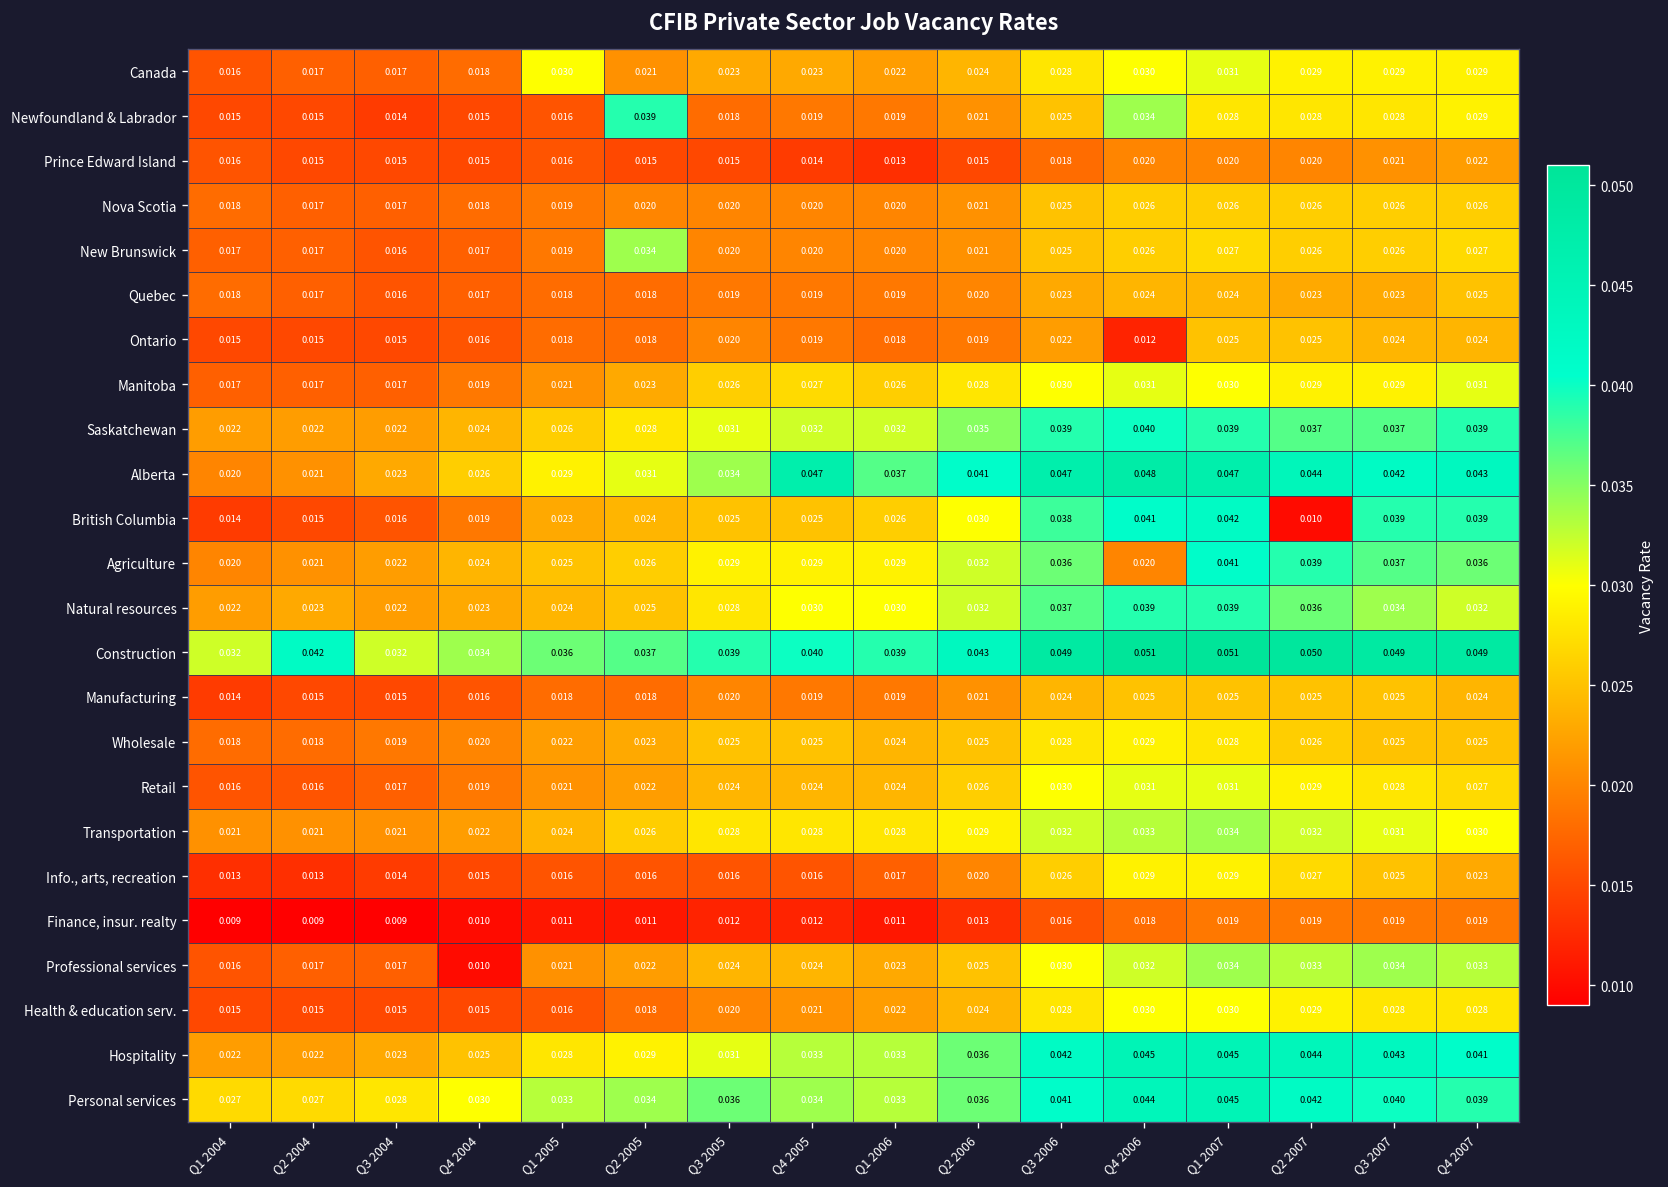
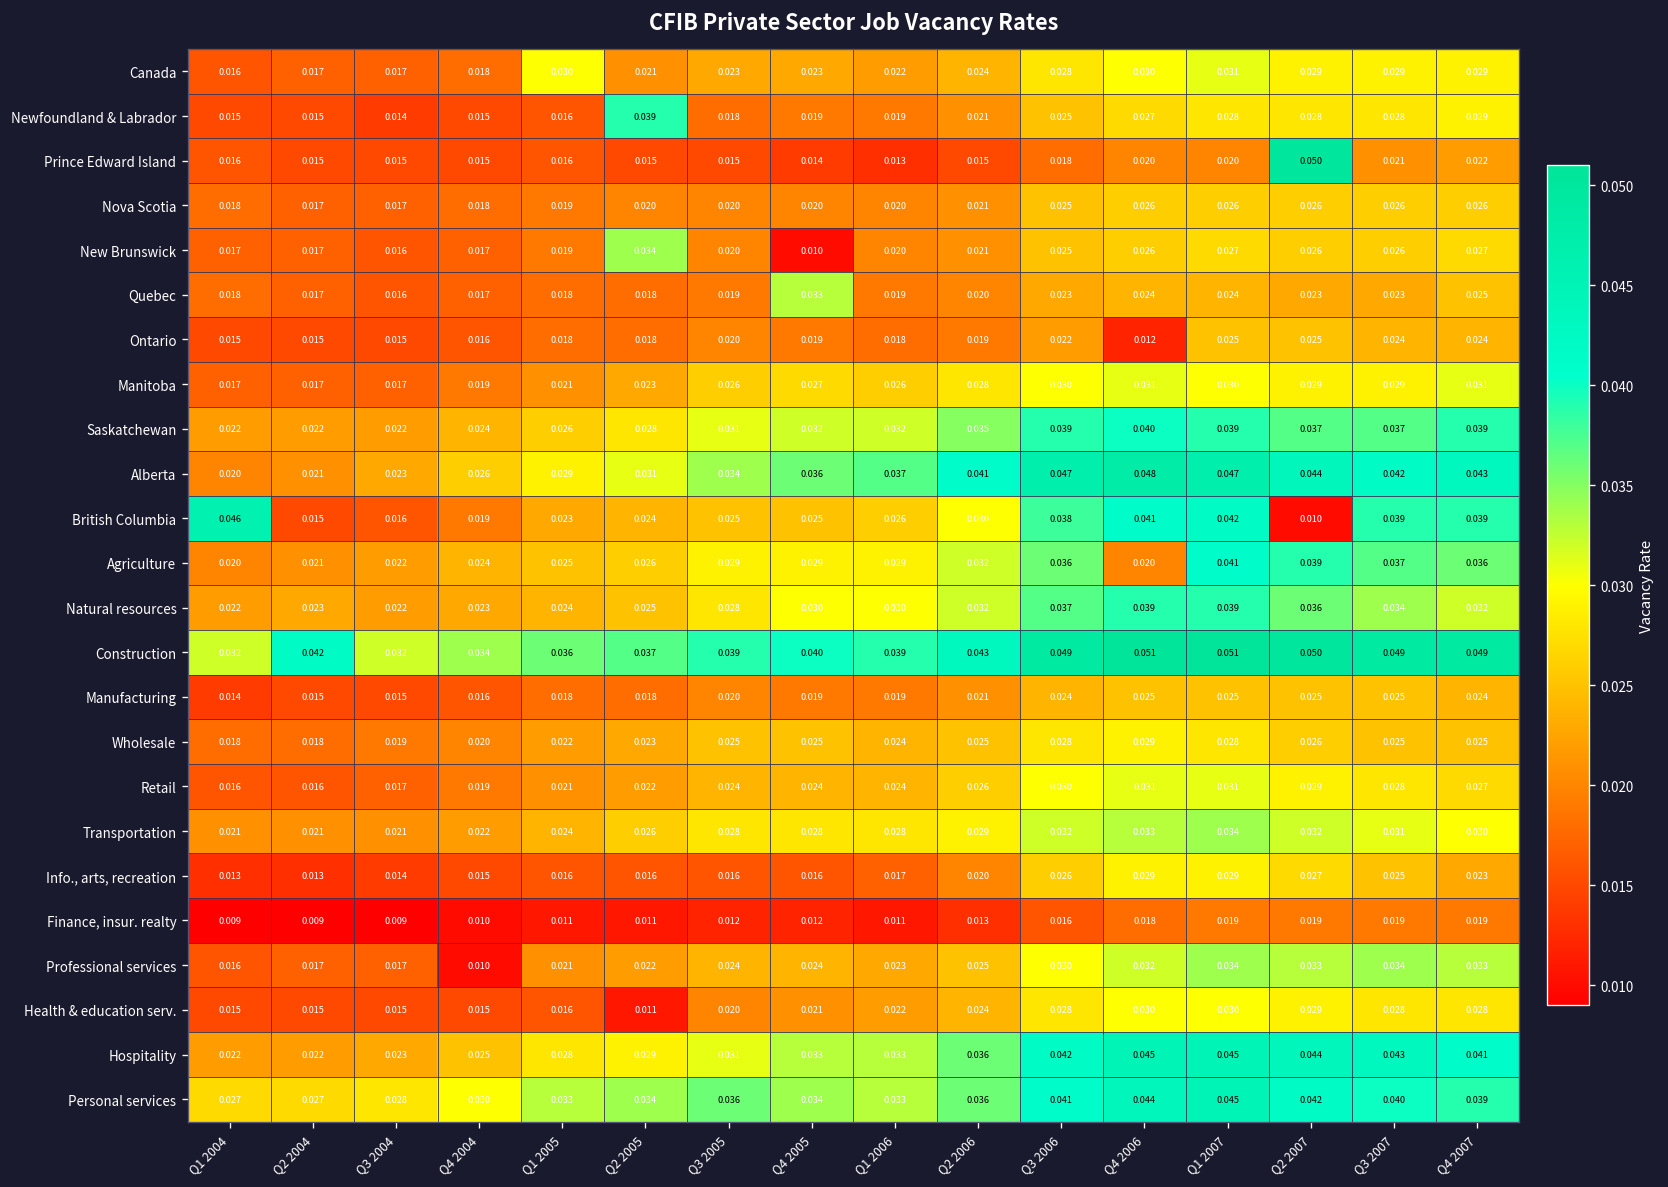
  {
    "Newfoundland & Labrador": {
      "Q1 2004": 0.015,
      "Q2 2004": 0.015,
      "Q3 2004": 0.014,
      "Q4 2004": 0.015,
      "Q1 2005": 0.016,
      "Q2 2005": 0.039,
      "Q3 2005": 0.018,
      "Q4 2005": 0.019,
      "Q1 2006": 0.019,
      "Q2 2006": 0.021,
      "Q3 2006": 0.025,
-     "Q4 2006": 0.034,
+     "Q4 2006": 0.027,
      "Q1 2007": 0.028,
      "Q2 2007": 0.028,
      "Q3 2007": 0.028,
      "Q4 2007": 0.029
    },
    "Prince Edward Island": {
      "Q1 2004": 0.016,
      "Q2 2004": 0.015,
      "Q3 2004": 0.015,
      "Q4 2004": 0.015,
      "Q1 2005": 0.016,
      "Q2 2005": 0.015,
      "Q3 2005": 0.015,
      "Q4 2005": 0.014,
      "Q1 2006": 0.013,
      "Q2 2006": 0.015,
      "Q3 2006": 0.018,
      "Q4 2006": 0.020,
      "Q1 2007": 0.020,
-     "Q2 2007": 0.020,
+     "Q2 2007": 0.050,
      "Q3 2007": 0.021,
      "Q4 2007": 0.022
    },
    "New Brunswick": {
      "Q1 2004": 0.017,
      "Q2 2004": 0.017,
      "Q3 2004": 0.016,
      "Q4 2004": 0.017,
      "Q1 2005": 0.019,
      "Q2 2005": 0.034,
      "Q3 2005": 0.020,
-     "Q4 2005": 0.020,
+     "Q4 2005": 0.010,
      "Q1 2006": 0.020,
      "Q2 2006": 0.021,
      "Q3 2006": 0.025,
      "Q4 2006": 0.026,
      "Q1 2007": 0.027,
      "Q2 2007": 0.026,
      "Q3 2007": 0.026,
      "Q4 2007": 0.027
    },
    "Quebec": {
      "Q1 2004": 0.018,
      "Q2 2004": 0.017,
      "Q3 2004": 0.016,
      "Q4 2004": 0.017,
      "Q1 2005": 0.018,
      "Q2 2005": 0.018,
      "Q3 2005": 0.019,
-     "Q4 2005": 0.019,
+     "Q4 2005": 0.033,
      "Q1 2006": 0.019,
      "Q2 2006": 0.020,
      "Q3 2006": 0.023,
      "Q4 2006": 0.024,
      "Q1 2007": 0.024,
      "Q2 2007": 0.023,
      "Q3 2007": 0.023,
      "Q4 2007": 0.025
    },
    "Alberta": {
      "Q1 2004": 0.020,
      "Q2 2004": 0.021,
      "Q3 2004": 0.023,
      "Q4 2004": 0.026,
      "Q1 2005": 0.029,
      "Q2 2005": 0.031,
      "Q3 2005": 0.034,
-     "Q4 2005": 0.047,
+     "Q4 2005": 0.036,
      "Q1 2006": 0.037,
      "Q2 2006": 0.041,
      "Q3 2006": 0.047,
      "Q4 2006": 0.048,
      "Q1 2007": 0.047,
      "Q2 2007": 0.044,
      "Q3 2007": 0.042,
      "Q4 2007": 0.043
    },
    "British Columbia": {
-     "Q1 2004": 0.014,
+     "Q1 2004": 0.046,
      "Q2 2004": 0.015,
      "Q3 2004": 0.016,
      "Q4 2004": 0.019,
      "Q1 2005": 0.023,
      "Q2 2005": 0.024,
      "Q3 2005": 0.025,
      "Q4 2005": 0.025,
      "Q1 2006": 0.026,
      "Q2 2006": 0.030,
      "Q3 2006": 0.038,
      "Q4 2006": 0.041,
      "Q1 2007": 0.042,
      "Q2 2007": 0.010,
      "Q3 2007": 0.039,
      "Q4 2007": 0.039
    },
    "Health & education serv.": {
      "Q1 2004": 0.015,
      "Q2 2004": 0.015,
      "Q3 2004": 0.015,
      "Q4 2004": 0.015,
      "Q1 2005": 0.016,
-     "Q2 2005": 0.018,
+     "Q2 2005": 0.011,
      "Q3 2005": 0.020,
      "Q4 2005": 0.021,
      "Q1 2006": 0.022,
      "Q2 2006": 0.024,
      "Q3 2006": 0.028,
      "Q4 2006": 0.030,
      "Q1 2007": 0.030,
      "Q2 2007": 0.029,
      "Q3 2007": 0.028,
      "Q4 2007": 0.028
    }
  }
